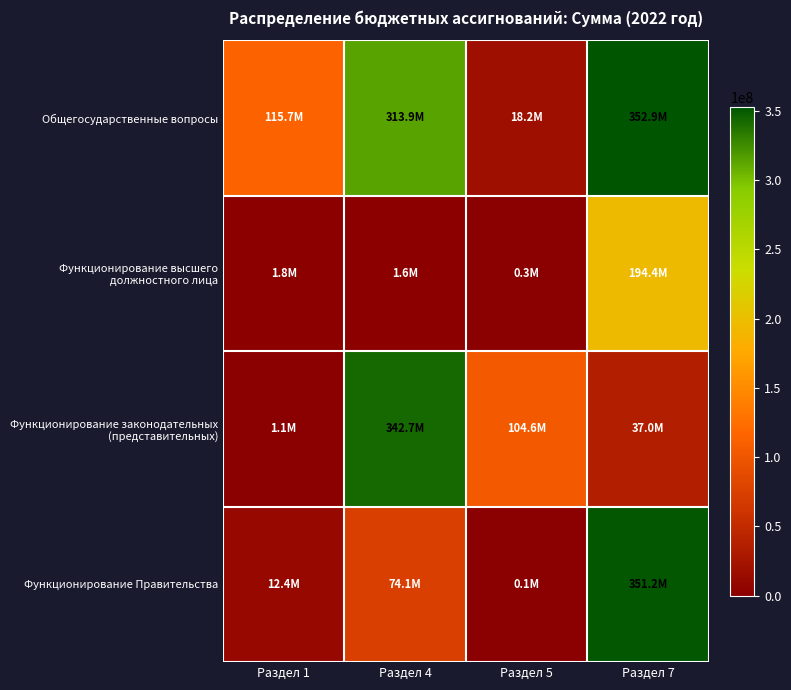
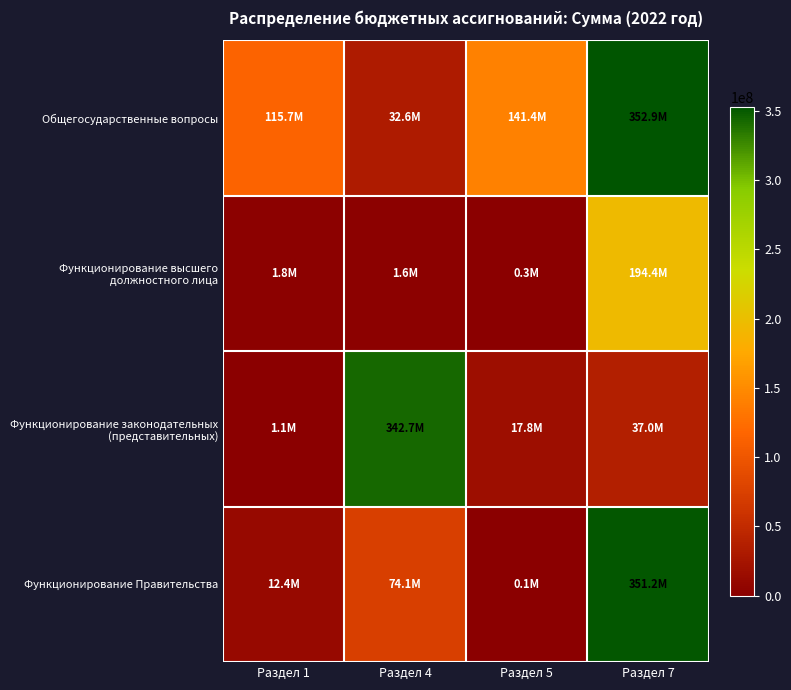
  {
    "Общегосударственные вопросы": {
      "Раздел 1": "115.7M",
-     "Раздел 4": "313.9M",
-     "Раздел 5": "18.2M",
+     "Раздел 4": "32.6M",
+     "Раздел 5": "141.4M",
      "Раздел 7": "352.9M"
    },
    "Функционирование высшего должностного лица": {
      "Раздел 1": "1.8M",
      "Раздел 4": "1.6M",
      "Раздел 5": "0.3M",
      "Раздел 7": "194.4M"
    },
    "Функционирование законодательных (представительных)": {
      "Раздел 1": "1.1M",
      "Раздел 4": "342.7M",
-     "Раздел 5": "104.6M",
+     "Раздел 5": "17.8M",
      "Раздел 7": "37.0M"
    },
    "Функционирование Правительства": {
      "Раздел 1": "12.4M",
      "Раздел 4": "74.1M",
      "Раздел 5": "0.1M",
      "Раздел 7": "351.2M"
    }
  }
